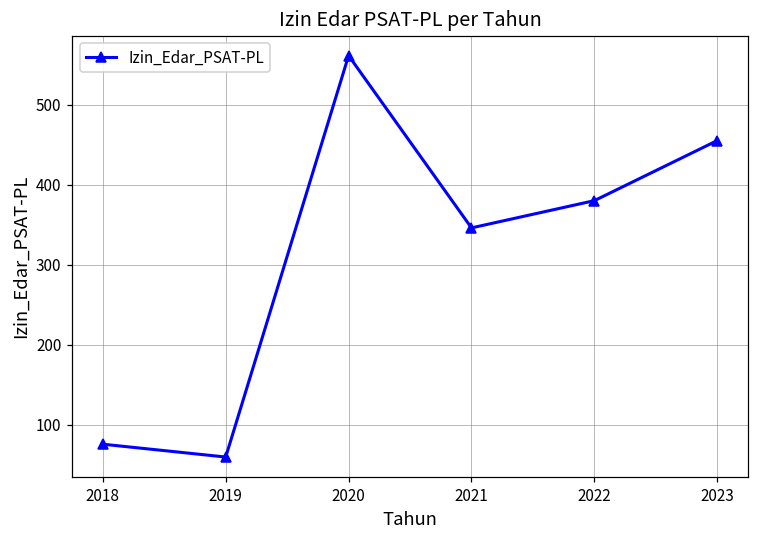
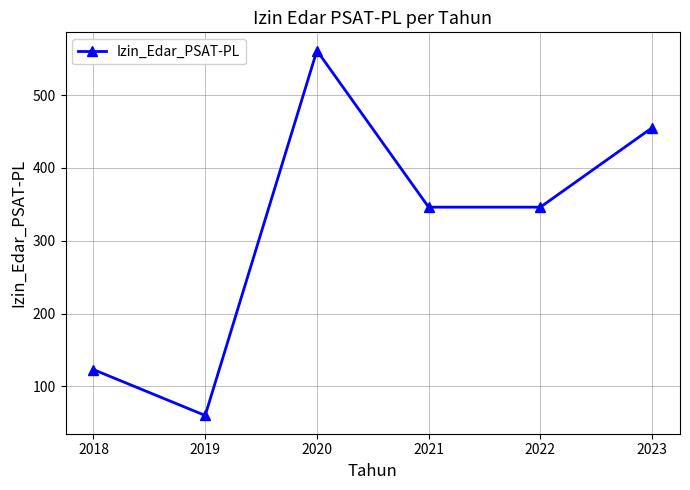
  {
-   "2018": 80,
+   "2018": 120,
    "2019": 60,
    "2020": 560,
    "2021": 350,
-   "2022": 380,
+   "2022": 350,
    "2023": 460
  }
